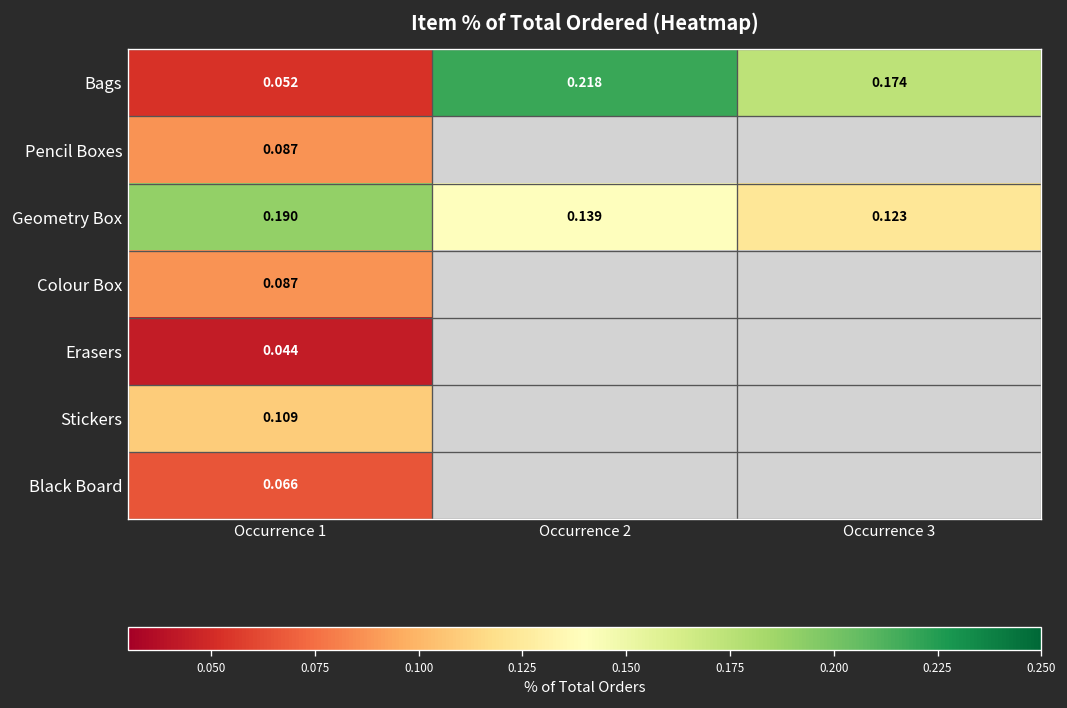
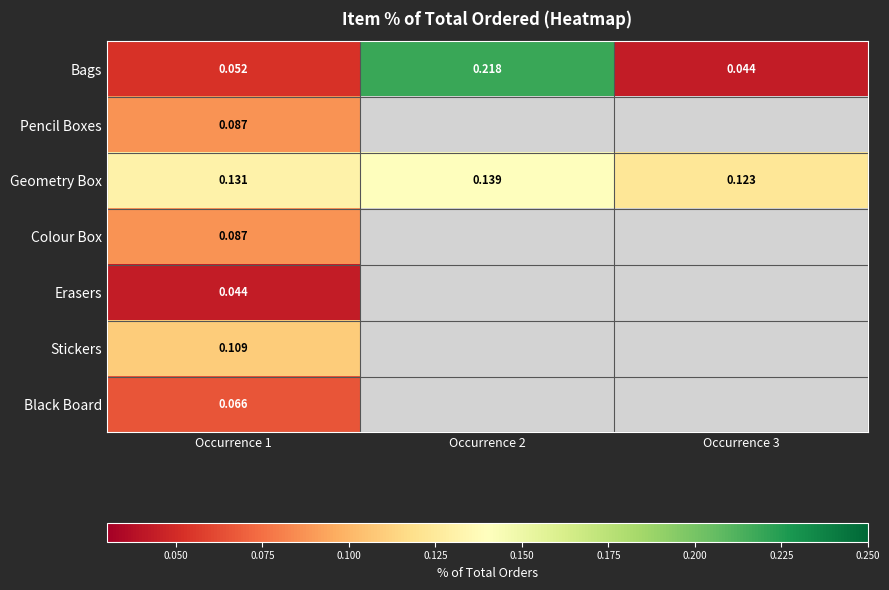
  {
    "Bags": {
      "Occurrence 1": 0.052,
      "Occurrence 2": 0.218,
-     "Occurrence 3": 0.174
+     "Occurrence 3": 0.044
    },
    "Pencil Boxes": {
      "Occurrence 1": 0.087
    },
    "Geometry Box": {
-     "Occurrence 1": 0.190,
+     "Occurrence 1": 0.131,
      "Occurrence 2": 0.139,
      "Occurrence 3": 0.123
    },
    "Colour Box": {
      "Occurrence 1": 0.087
    },
    "Erasers": {
      "Occurrence 1": 0.044
    },
    "Stickers": {
      "Occurrence 1": 0.109
    },
    "Black Board": {
      "Occurrence 1": 0.066
    }
  }
